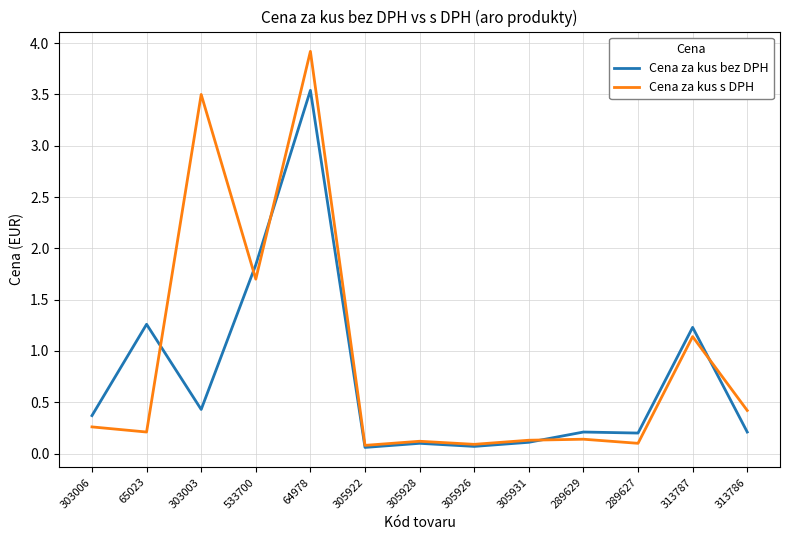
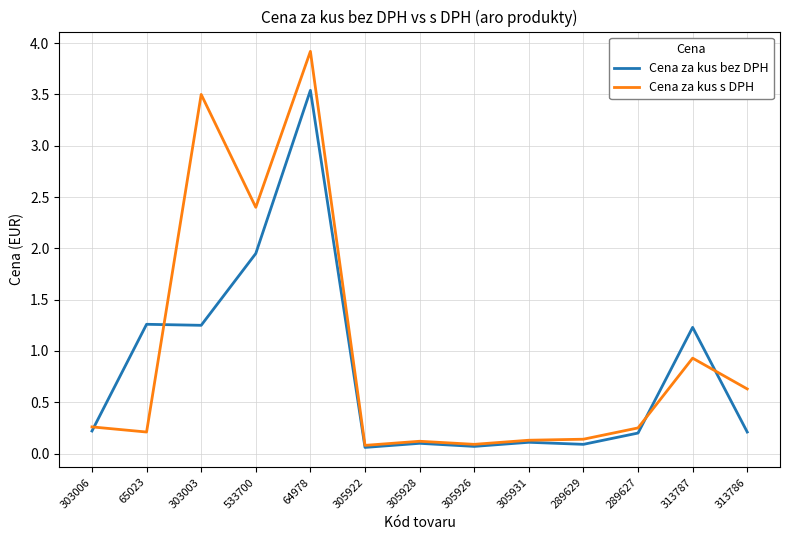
  {
    "Cena za kus bez DPH": {
-     "303006": 0.37,
+     "303006": 0.22,
      "65023": 1.26,
-     "303003": 0.43,
-     "533700": 1.84,
+     "303003": 1.25,
+     "533700": 1.95,
      "64978": 3.54,
-     "289629": 0.21,
+     "289629": 0.09,
      "289627": 0.20,
      "313787": 1.23,
      "313786": 0.21
    },
    "Cena za kus s DPH": {
      "303006": 0.26,
      "65023": 0.21,
      "303003": 3.50,
-     "533700": 1.7,
+     "533700": 2.4,
      "64978": 3.92,
      "289629": 0.14,
-     "289627": 0.10,
-     "313787": 1.14,
-     "313786": 0.42
+     "289627": 0.25,
+     "313787": 0.93,
+     "313786": 0.63
    }
  }
